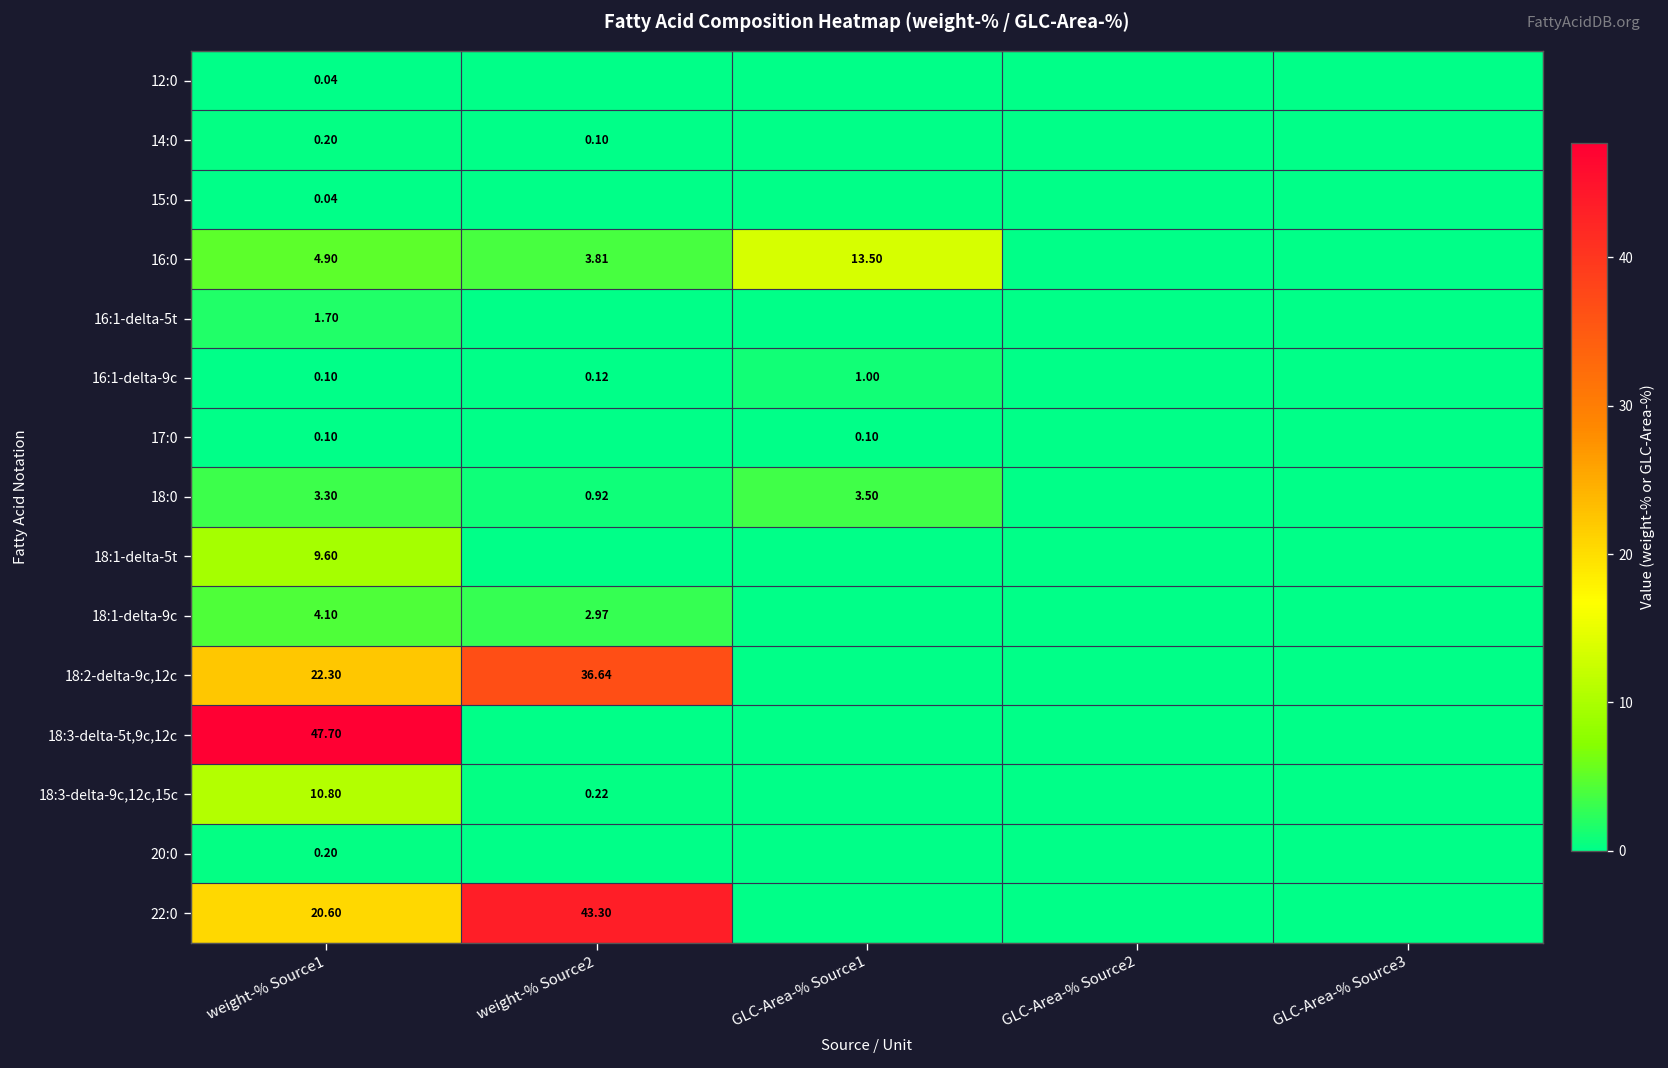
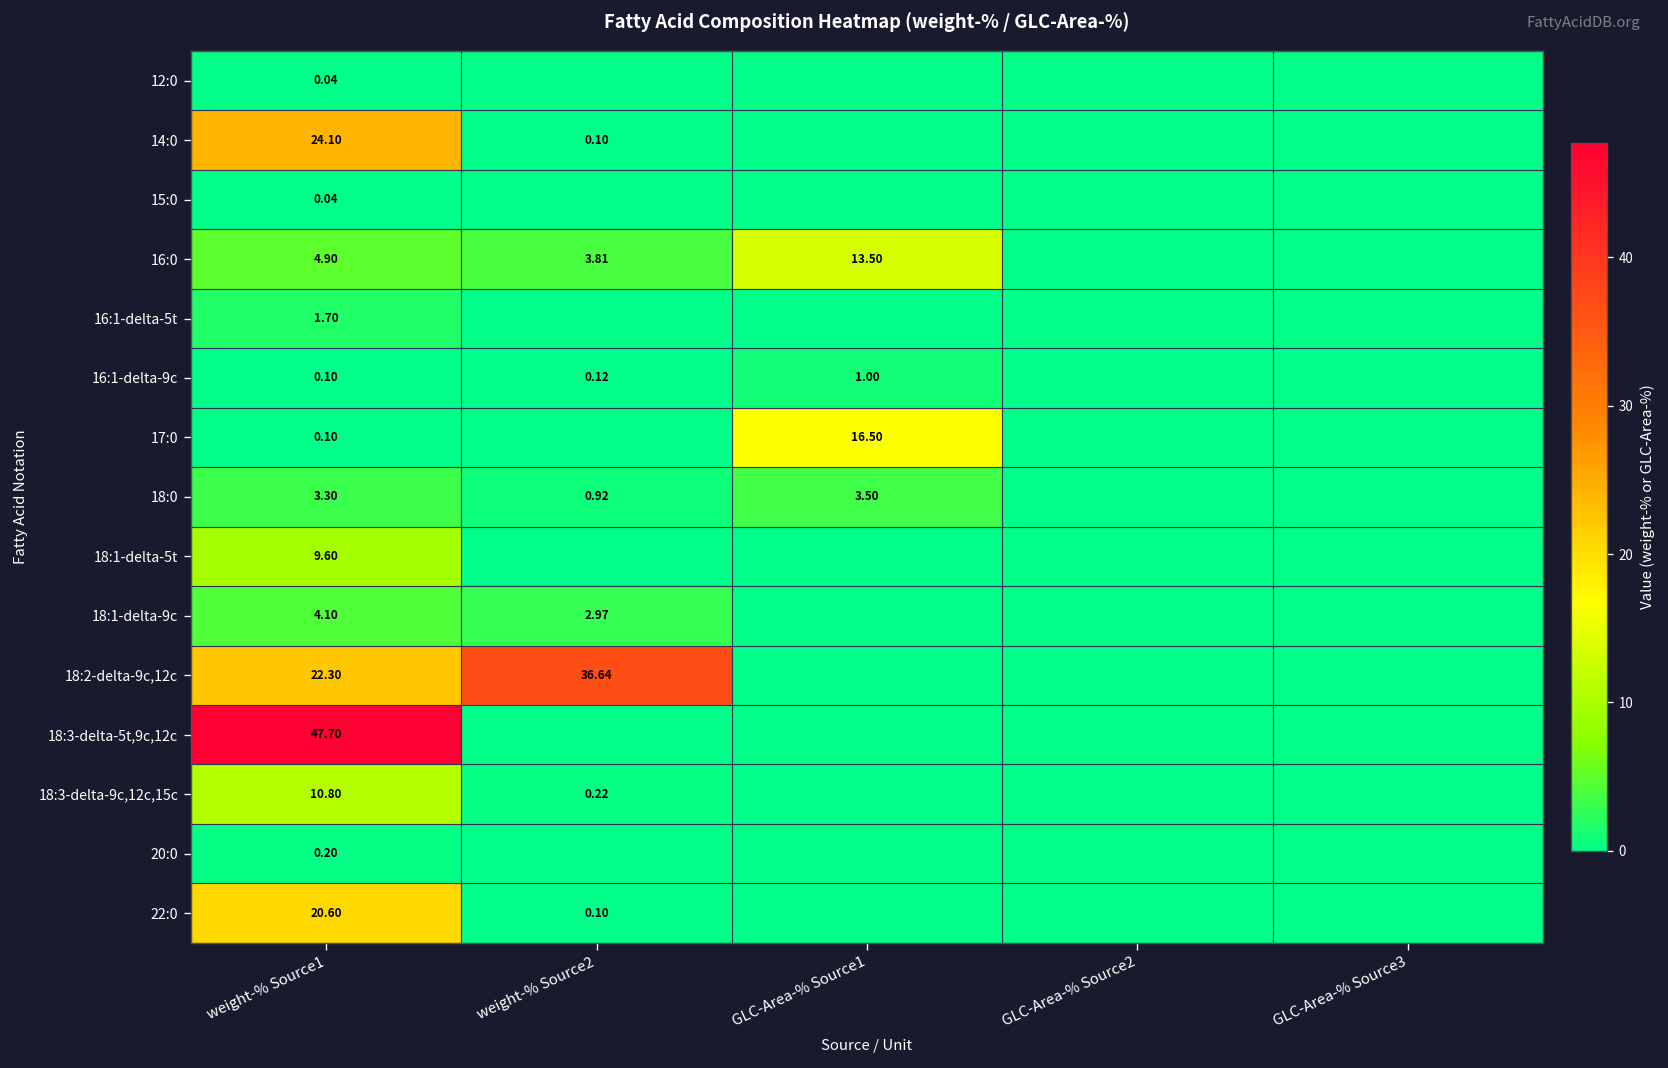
  {
    "12:0": {
      "weight-% Source1": 0.04
    },
    "14:0": {
-     "weight-% Source1": 0.20,
+     "weight-% Source1": 24.10,
      "weight-% Source2": 0.10
    },
    "15:0": {
      "weight-% Source1": 0.04
    },
    "16:0": {
      "weight-% Source1": 4.90,
      "weight-% Source2": 3.81,
      "GLC-Area-% Source1": 13.50
    },
    "16:1-delta-5t": {
      "weight-% Source1": 1.70
    },
    "16:1-delta-9c": {
      "weight-% Source1": 0.10,
      "weight-% Source2": 0.12,
      "GLC-Area-% Source1": 1.00
    },
    "17:0": {
      "weight-% Source1": 0.10,
-     "GLC-Area-% Source1": 0.10
+     "GLC-Area-% Source1": 16.50
    },
    "18:0": {
      "weight-% Source1": 3.30,
      "weight-% Source2": 0.92,
      "GLC-Area-% Source1": 3.50
    },
    "18:1-delta-5t": {
      "weight-% Source1": 9.60
    },
    "18:1-delta-9c": {
      "weight-% Source1": 4.10,
      "weight-% Source2": 2.97
    },
    "18:2-delta-9c,12c": {
      "weight-% Source1": 22.30,
      "weight-% Source2": 36.64
    },
    "18:3-delta-5t,9c,12c": {
      "weight-% Source1": 47.70
    },
    "18:3-delta-9c,12c,15c": {
      "weight-% Source1": 10.80,
      "weight-% Source2": 0.22
    },
    "20:0": {
      "weight-% Source1": 0.20
    },
    "22:0": {
      "weight-% Source1": 20.60,
-     "weight-% Source2": 43.30
+     "weight-% Source2": 0.10
    }
  }
